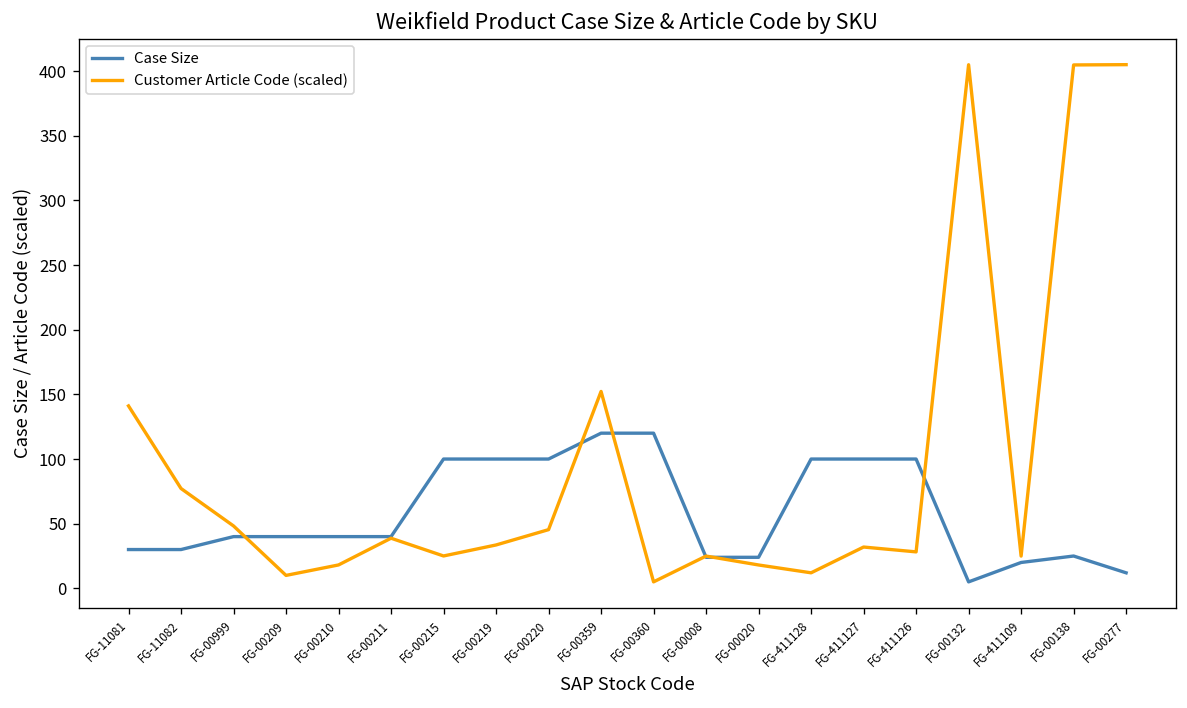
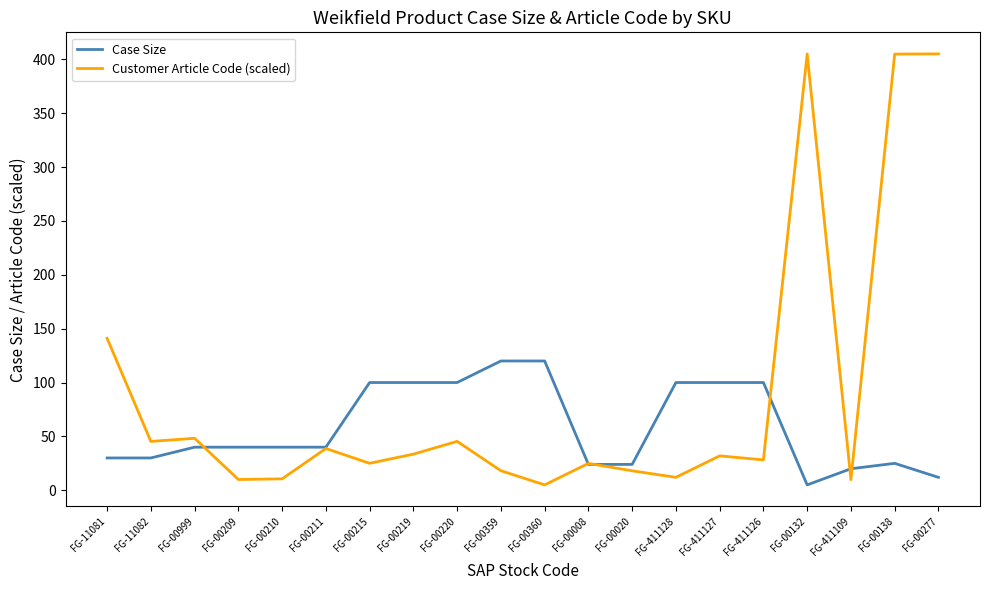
  {
    "Case Size": {
      "FG-11081": 30,
      "FG-11082": 30,
      "FG-00999": 40,
      "FG-00209": 40,
      "FG-00210": 40,
      "FG-00215": 100,
      "FG-00219": 100,
      "FG-00220": 100,
      "FG-00359": 120,
      "FG-00360": 120,
      "FG-00020": 24,
      "FG-411128": 100,
      "FG-411127": 100,
      "FG-411126": 100,
      "FG-00132": 5,
      "FG-411109": 20,
      "FG-00138": 25,
      "FG-00277": 12
    },
    "Customer Article Code (scaled)": {
      "FG-11081": 141,
-     "FG-11082": 77,
+     "FG-11082": 45,
      "FG-00999": 48,
      "FG-00209": 10,
-     "FG-00210": 18,
+     "FG-00210": 11,
      "FG-00215": 25,
      "FG-00219": 34,
      "FG-00220": 45,
-     "FG-00359": 152,
+     "FG-00359": 18,
      "FG-00360": 5,
      "FG-00020": 18,
      "FG-411128": 12,
      "FG-411127": 32,
      "FG-411126": 28,
      "FG-00132": 405,
-     "FG-411109": 25,
+     "FG-411109": 10,
      "FG-00138": 405,
      "FG-00277": 405
    }
  }
